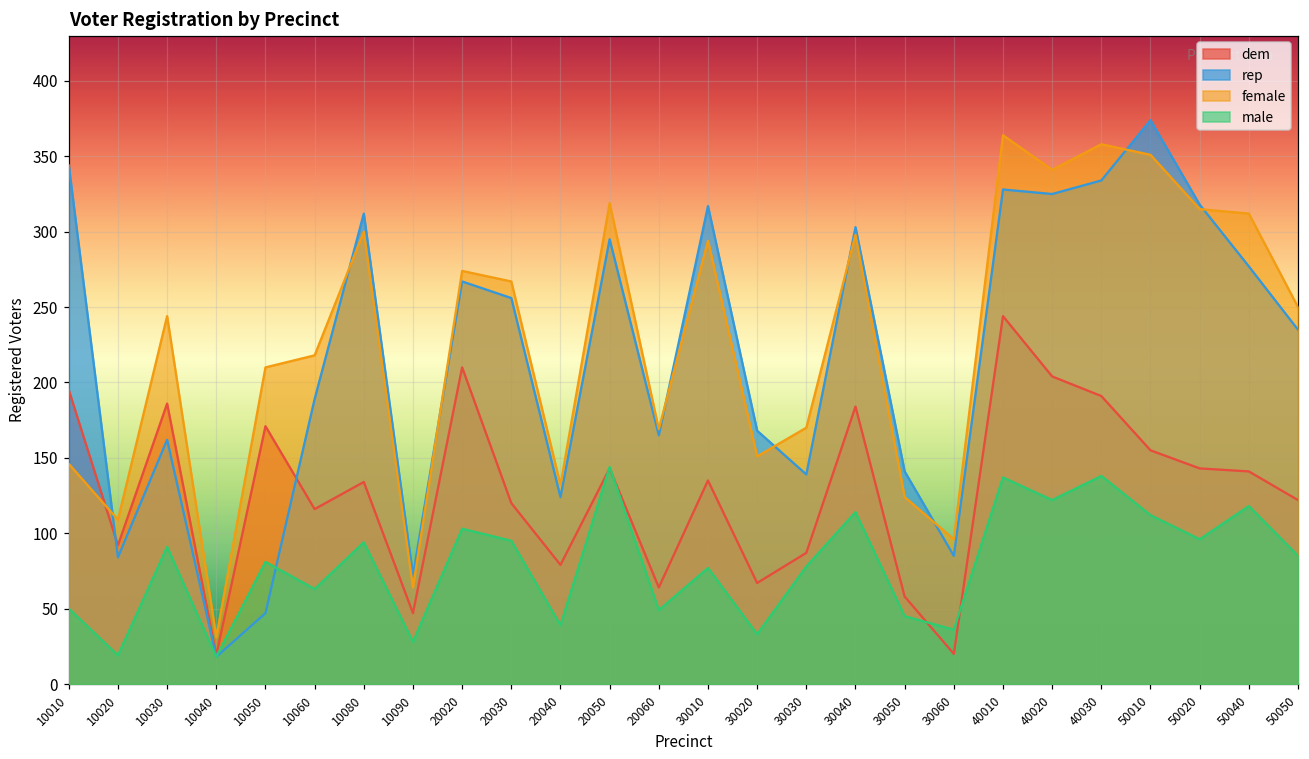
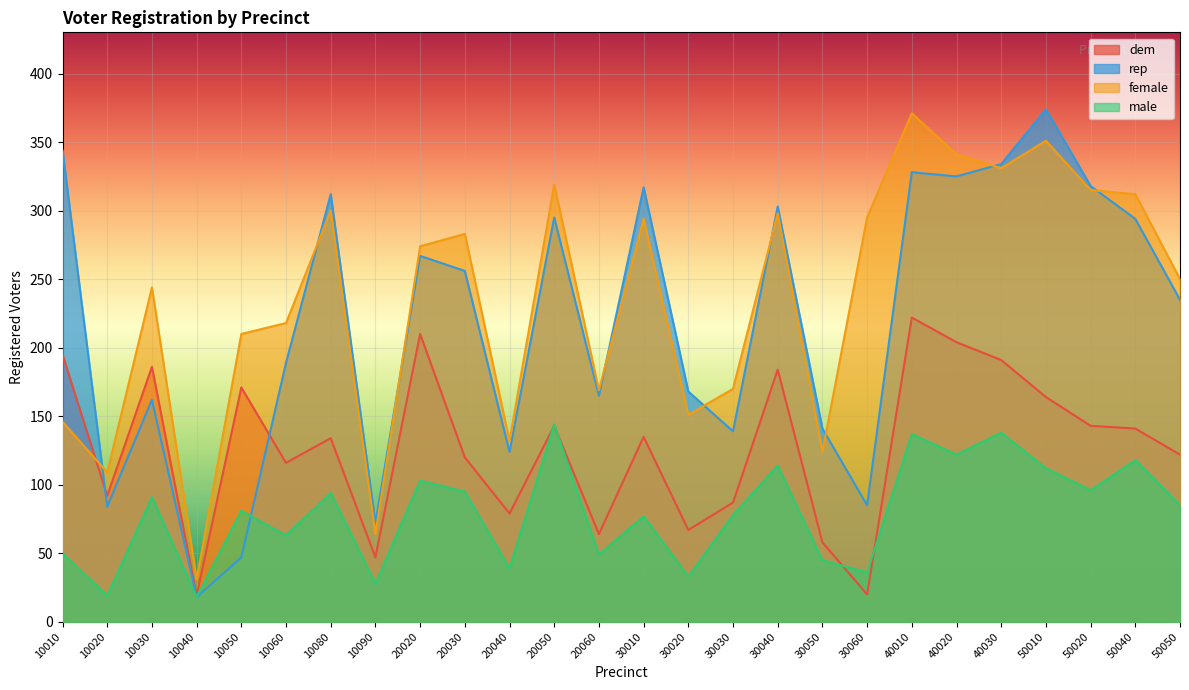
  {
    "dem": {
      "10010": 195,
      "10020": 92,
      "10030": 186,
      "10050": 171,
      "10060": 116,
      "10080": 134,
      "10090": 47,
      "20020": 210,
      "20030": 120,
      "20040": 79,
      "20060": 64,
      "30010": 135,
      "30020": 67,
      "30030": 87,
      "30040": 184,
      "30050": 58,
      "30060": 20,
-     "40010": 244,
+     "40010": 222,
      "40020": 204,
      "40030": 191,
-     "50010": 155,
+     "50010": 164,
      "50020": 143,
      "50040": 141,
      "50050": 122
    },
    "rep": {
      "10010": 344,
      "10020": 84,
      "10030": 162,
      "10050": 47,
      "10060": 189,
      "10080": 312,
      "10090": 72,
      "20020": 267,
      "20030": 256,
      "20040": 124,
      "20050": 295,
      "20060": 165,
      "30010": 317,
      "30020": 168,
      "30030": 139,
      "30040": 303,
      "30050": 141,
      "30060": 85,
      "40010": 328,
      "40020": 325,
      "40030": 334,
      "50010": 374,
      "50020": 318,
-     "50040": 277,
+     "50040": 294,
      "50050": 235
    },
    "female": {
      "10010": 146,
      "10020": 109,
      "10030": 244,
      "10040": 31,
      "10050": 210,
      "10060": 218,
      "10080": 300,
      "10090": 64,
      "20020": 274,
-     "20030": 267,
+     "20030": 283,
      "20040": 132,
      "20050": 319,
      "20060": 169,
      "30010": 294,
      "30020": 151,
      "30030": 170,
      "30040": 298,
      "30050": 124,
-     "30060": 96,
-     "40010": 364,
+     "30060": 295,
+     "40010": 371,
      "40020": 341,
-     "40030": 358,
+     "40030": 331,
      "50010": 351,
      "50020": 315,
      "50040": 312,
      "50050": 250
    },
    "male": {
      "10010": 50,
      "10020": 19,
      "10030": 91,
      "10050": 81,
      "10060": 63,
      "10080": 94,
      "10090": 28,
      "20020": 103,
      "20030": 95,
      "20040": 39,
      "20060": 49,
      "30010": 77,
      "30020": 33,
      "30030": 78,
      "30040": 114,
      "30050": 45,
      "30060": 36,
      "40010": 137,
      "40020": 122,
      "40030": 138,
      "50010": 112,
      "50020": 96,
      "50040": 118,
      "50050": 85
    }
  }
